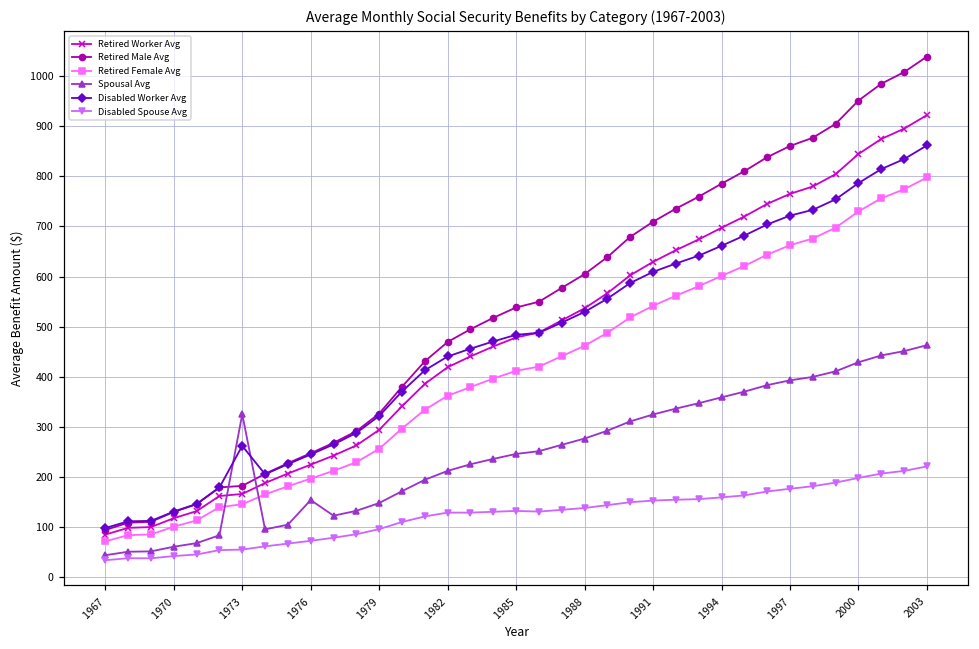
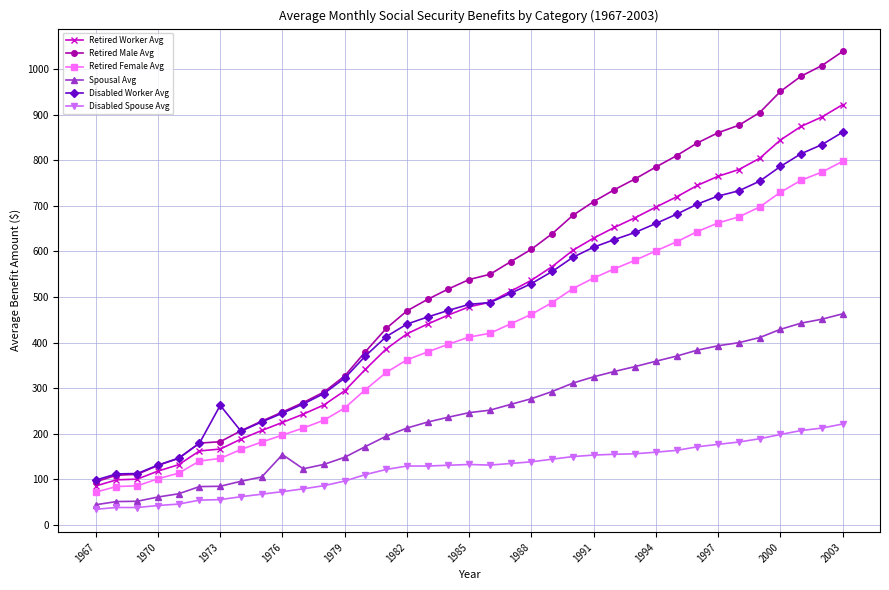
  {
    "Spousal Avg": {
      "1967": 40,
      "1970": 60,
-     "1973": 330,
+     "1973": 80,
      "1976": 150,
      "1979": 150,
      "1982": 210,
      "1985": 250,
      "1988": 280,
      "1991": 320,
      "1994": 360,
      "1997": 390,
      "2000": 430,
      "2003": 460
    },
    "Disabled Worker Avg": {
      "1973": 260,
      "1982": 440,
      "1988": 530,
      "1991": 610,
      "1994": 660,
      "1997": 720,
      "2000": 790,
      "2003": 860
    }
  }
